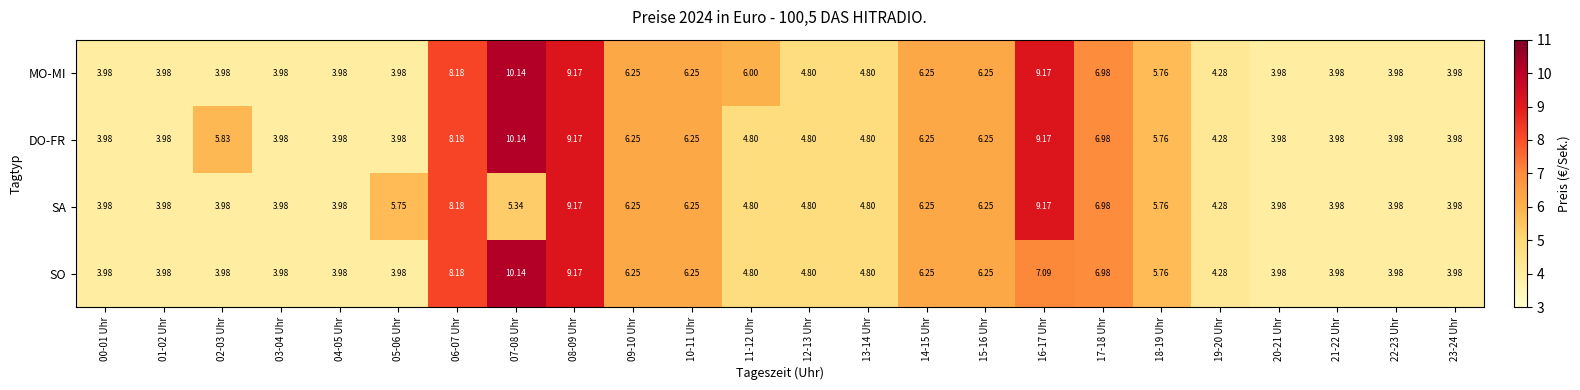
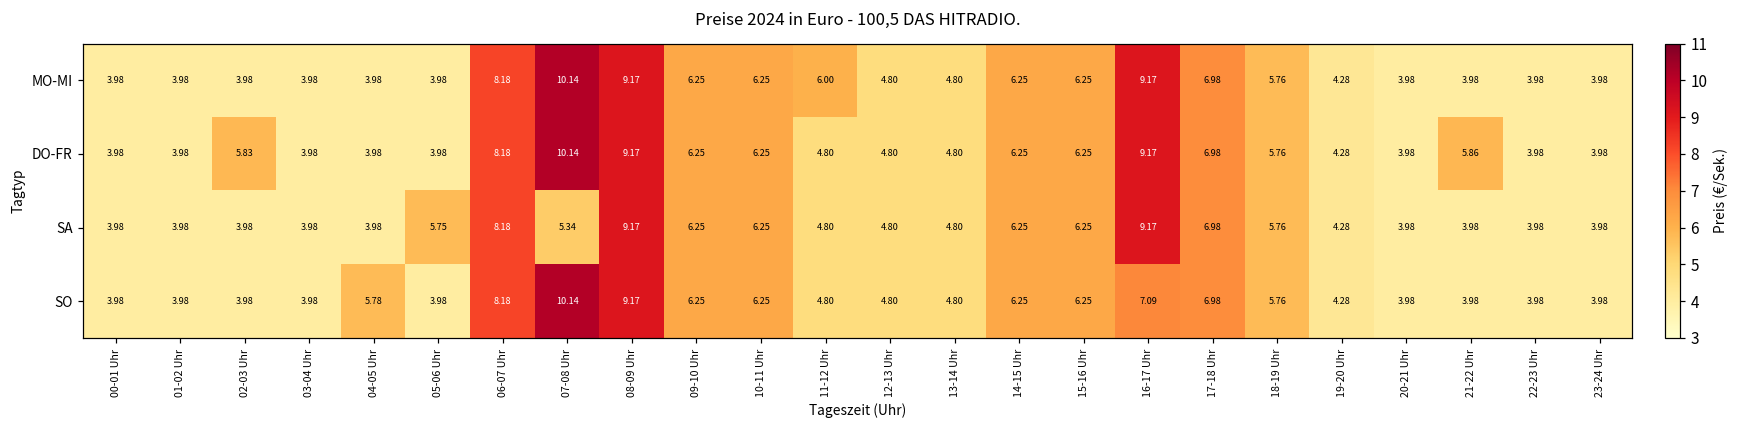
  {
    "MO-MI": {
      "00-01 Uhr": 3.98,
      "01-02 Uhr": 3.98,
      "02-03 Uhr": 3.98,
      "03-04 Uhr": 3.98,
      "04-05 Uhr": 3.98,
      "05-06 Uhr": 3.98,
      "06-07 Uhr": 8.18,
      "07-08 Uhr": 10.14,
      "08-09 Uhr": 9.17,
      "09-10 Uhr": 6.25,
      "10-11 Uhr": 6.25,
      "11-12 Uhr": 6.00,
      "12-13 Uhr": 4.80,
      "13-14 Uhr": 4.80,
      "14-15 Uhr": 6.25,
      "15-16 Uhr": 6.25,
      "16-17 Uhr": 9.17,
      "17-18 Uhr": 6.98,
      "18-19 Uhr": 5.76,
      "19-20 Uhr": 4.28,
      "20-21 Uhr": 3.98,
      "21-22 Uhr": 3.98,
      "22-23 Uhr": 3.98,
      "23-24 Uhr": 3.98
    },
    "DO-FR": {
      "00-01 Uhr": 3.98,
      "01-02 Uhr": 3.98,
      "02-03 Uhr": 5.83,
      "03-04 Uhr": 3.98,
      "04-05 Uhr": 3.98,
      "05-06 Uhr": 3.98,
      "06-07 Uhr": 8.18,
      "07-08 Uhr": 10.14,
      "08-09 Uhr": 9.17,
      "09-10 Uhr": 6.25,
      "10-11 Uhr": 6.25,
      "11-12 Uhr": 4.80,
      "12-13 Uhr": 4.80,
      "13-14 Uhr": 4.80,
      "14-15 Uhr": 6.25,
      "15-16 Uhr": 6.25,
      "16-17 Uhr": 9.17,
      "17-18 Uhr": 6.98,
      "18-19 Uhr": 5.76,
      "19-20 Uhr": 4.28,
      "20-21 Uhr": 3.98,
-     "21-22 Uhr": 3.98,
+     "21-22 Uhr": 5.86,
      "22-23 Uhr": 3.98,
      "23-24 Uhr": 3.98
    },
    "SA": {
      "00-01 Uhr": 3.98,
      "01-02 Uhr": 3.98,
      "02-03 Uhr": 3.98,
      "03-04 Uhr": 3.98,
      "04-05 Uhr": 3.98,
      "05-06 Uhr": 5.75,
      "06-07 Uhr": 8.18,
      "07-08 Uhr": 5.34,
      "08-09 Uhr": 9.17,
      "09-10 Uhr": 6.25,
      "10-11 Uhr": 6.25,
      "11-12 Uhr": 4.80,
      "12-13 Uhr": 4.80,
      "13-14 Uhr": 4.80,
      "14-15 Uhr": 6.25,
      "15-16 Uhr": 6.25,
      "16-17 Uhr": 9.17,
      "17-18 Uhr": 6.98,
      "18-19 Uhr": 5.76,
      "19-20 Uhr": 4.28,
      "20-21 Uhr": 3.98,
      "21-22 Uhr": 3.98,
      "22-23 Uhr": 3.98,
      "23-24 Uhr": 3.98
    },
    "SO": {
      "00-01 Uhr": 3.98,
      "01-02 Uhr": 3.98,
      "02-03 Uhr": 3.98,
      "03-04 Uhr": 3.98,
-     "04-05 Uhr": 3.98,
+     "04-05 Uhr": 5.78,
      "05-06 Uhr": 3.98,
      "06-07 Uhr": 8.18,
      "07-08 Uhr": 10.14,
      "08-09 Uhr": 9.17,
      "09-10 Uhr": 6.25,
      "10-11 Uhr": 6.25,
      "11-12 Uhr": 4.80,
      "12-13 Uhr": 4.80,
      "13-14 Uhr": 4.80,
      "14-15 Uhr": 6.25,
      "15-16 Uhr": 6.25,
      "16-17 Uhr": 7.09,
      "17-18 Uhr": 6.98,
      "18-19 Uhr": 5.76,
      "19-20 Uhr": 4.28,
      "20-21 Uhr": 3.98,
      "21-22 Uhr": 3.98,
      "22-23 Uhr": 3.98,
      "23-24 Uhr": 3.98
    }
  }
